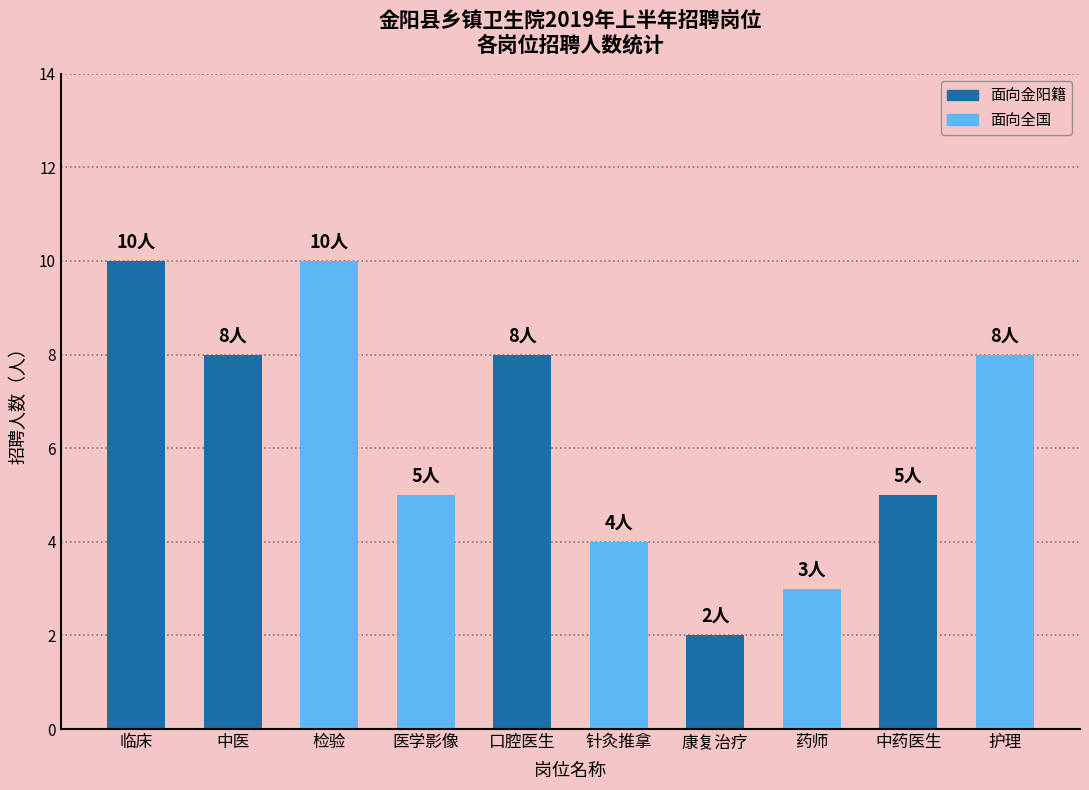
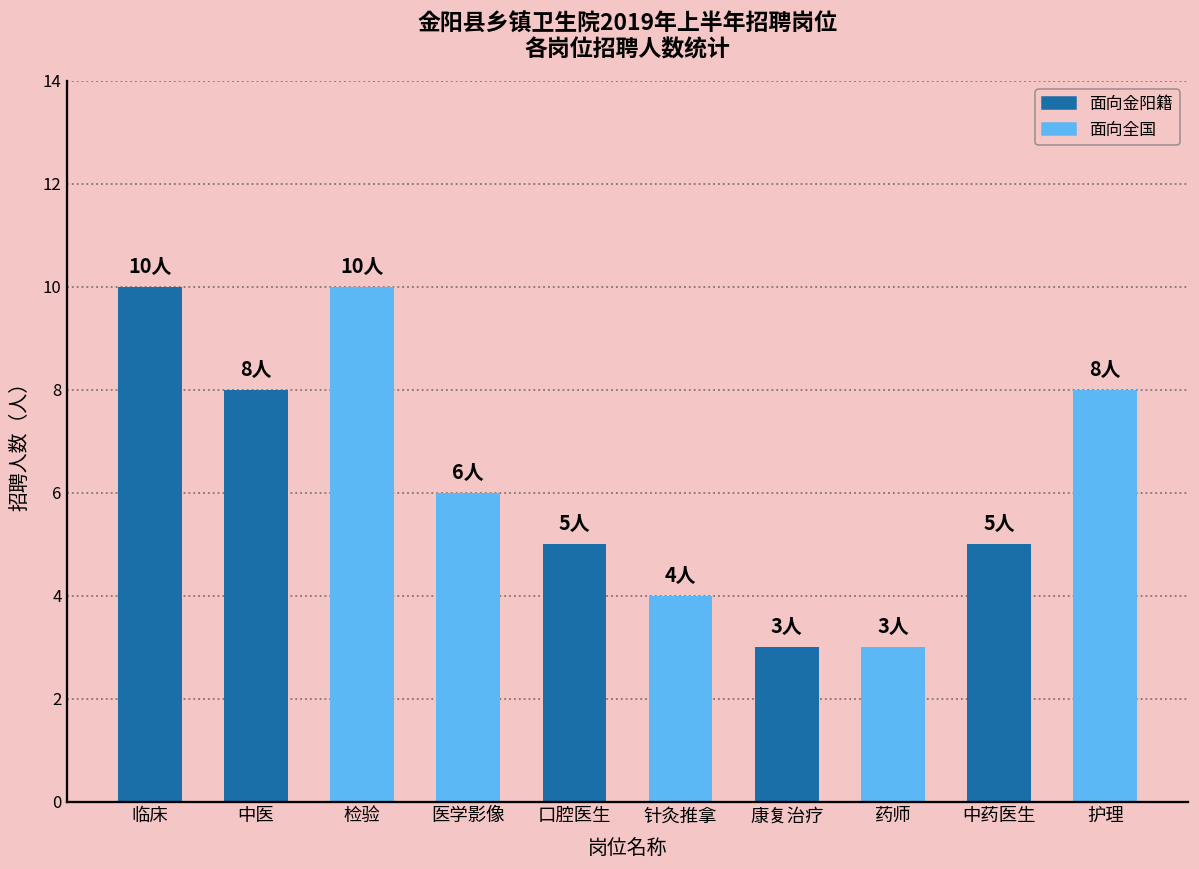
  {
    "临床": "10人",
    "中医": "8人",
    "检验": "10人",
-   "医学影像": "5人",
-   "口腔医生": "8人",
+   "医学影像": "6人",
+   "口腔医生": "5人",
    "针灸推拿": "4人",
-   "康复治疗": "2人",
+   "康复治疗": "3人",
    "药师": "3人",
    "中药医生": "5人",
    "护理": "8人"
  }
